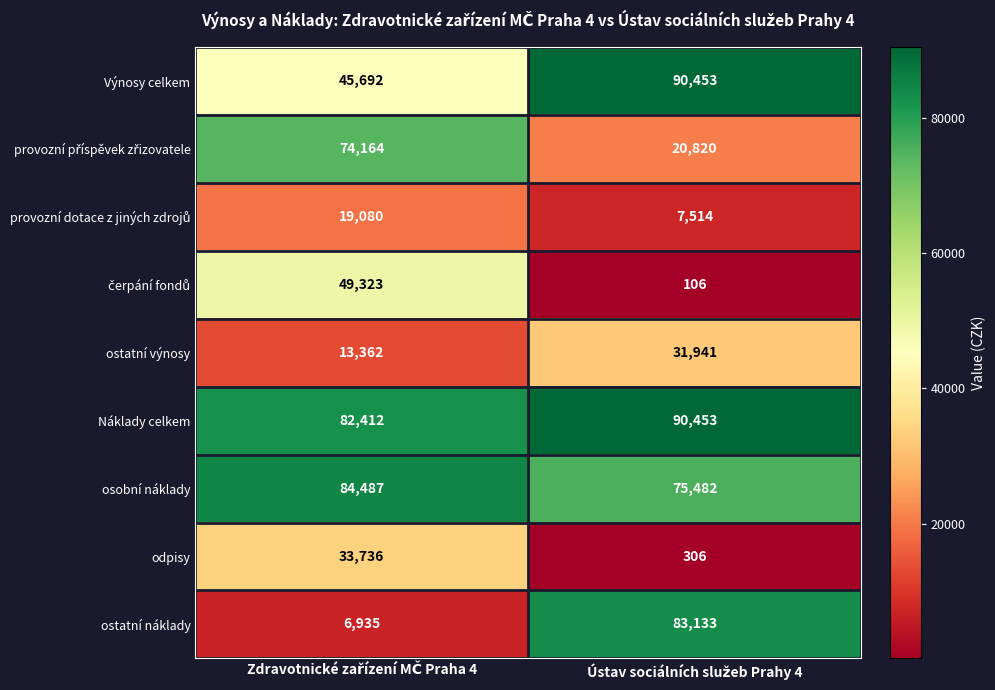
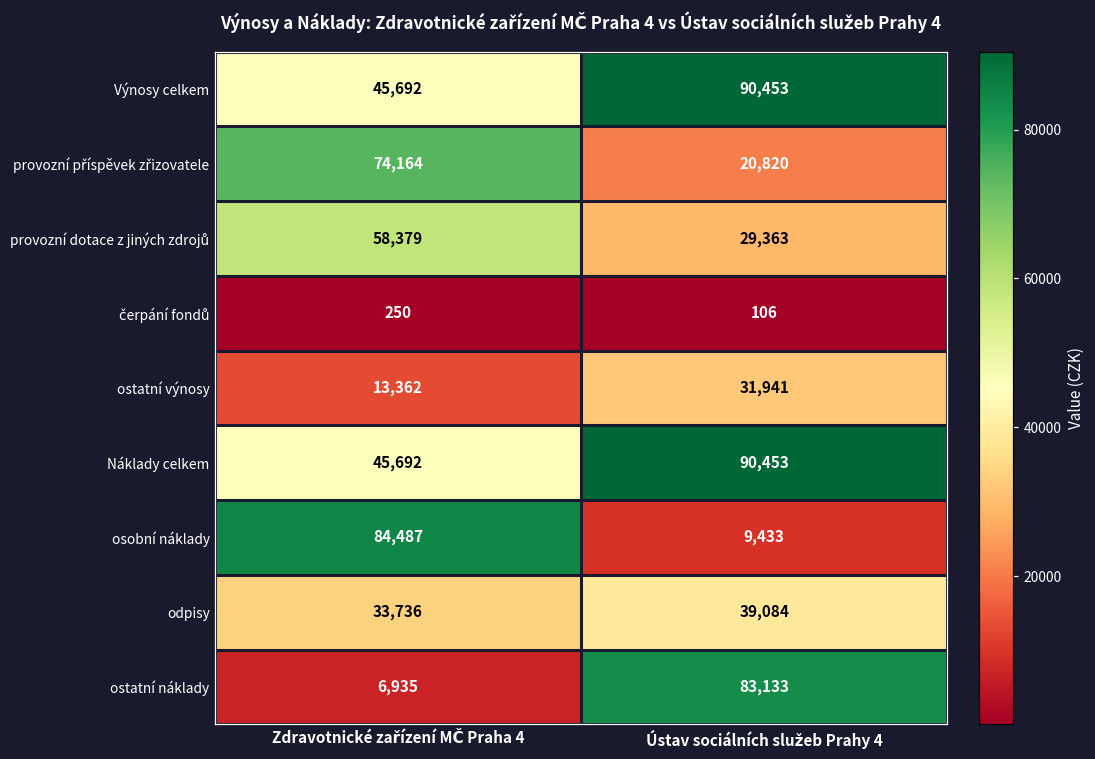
  {
    "Výnosy celkem": {
      "Zdravotnické zařízení MČ Praha 4": "45,692",
      "Ústav sociálních služeb Prahy 4": "90,453"
    },
    "provozní příspěvek zřizovatele": {
      "Zdravotnické zařízení MČ Praha 4": "74,164",
      "Ústav sociálních služeb Prahy 4": "20,820"
    },
    "provozní dotace z jiných zdrojů": {
-     "Zdravotnické zařízení MČ Praha 4": "19,080",
-     "Ústav sociálních služeb Prahy 4": "7,514"
+     "Zdravotnické zařízení MČ Praha 4": "58,379",
+     "Ústav sociálních služeb Prahy 4": "29,363"
    },
    "čerpání fondů": {
-     "Zdravotnické zařízení MČ Praha 4": "49,323",
+     "Zdravotnické zařízení MČ Praha 4": "250",
      "Ústav sociálních služeb Prahy 4": "106"
    },
    "ostatní výnosy": {
      "Zdravotnické zařízení MČ Praha 4": "13,362",
      "Ústav sociálních služeb Prahy 4": "31,941"
    },
    "Náklady celkem": {
-     "Zdravotnické zařízení MČ Praha 4": "82,412",
+     "Zdravotnické zařízení MČ Praha 4": "45,692",
      "Ústav sociálních služeb Prahy 4": "90,453"
    },
    "osobní náklady": {
      "Zdravotnické zařízení MČ Praha 4": "84,487",
-     "Ústav sociálních služeb Prahy 4": "75,482"
+     "Ústav sociálních služeb Prahy 4": "9,433"
    },
    "odpisy": {
      "Zdravotnické zařízení MČ Praha 4": "33,736",
-     "Ústav sociálních služeb Prahy 4": "306"
+     "Ústav sociálních služeb Prahy 4": "39,084"
    },
    "ostatní náklady": {
      "Zdravotnické zařízení MČ Praha 4": "6,935",
      "Ústav sociálních služeb Prahy 4": "83,133"
    }
  }
